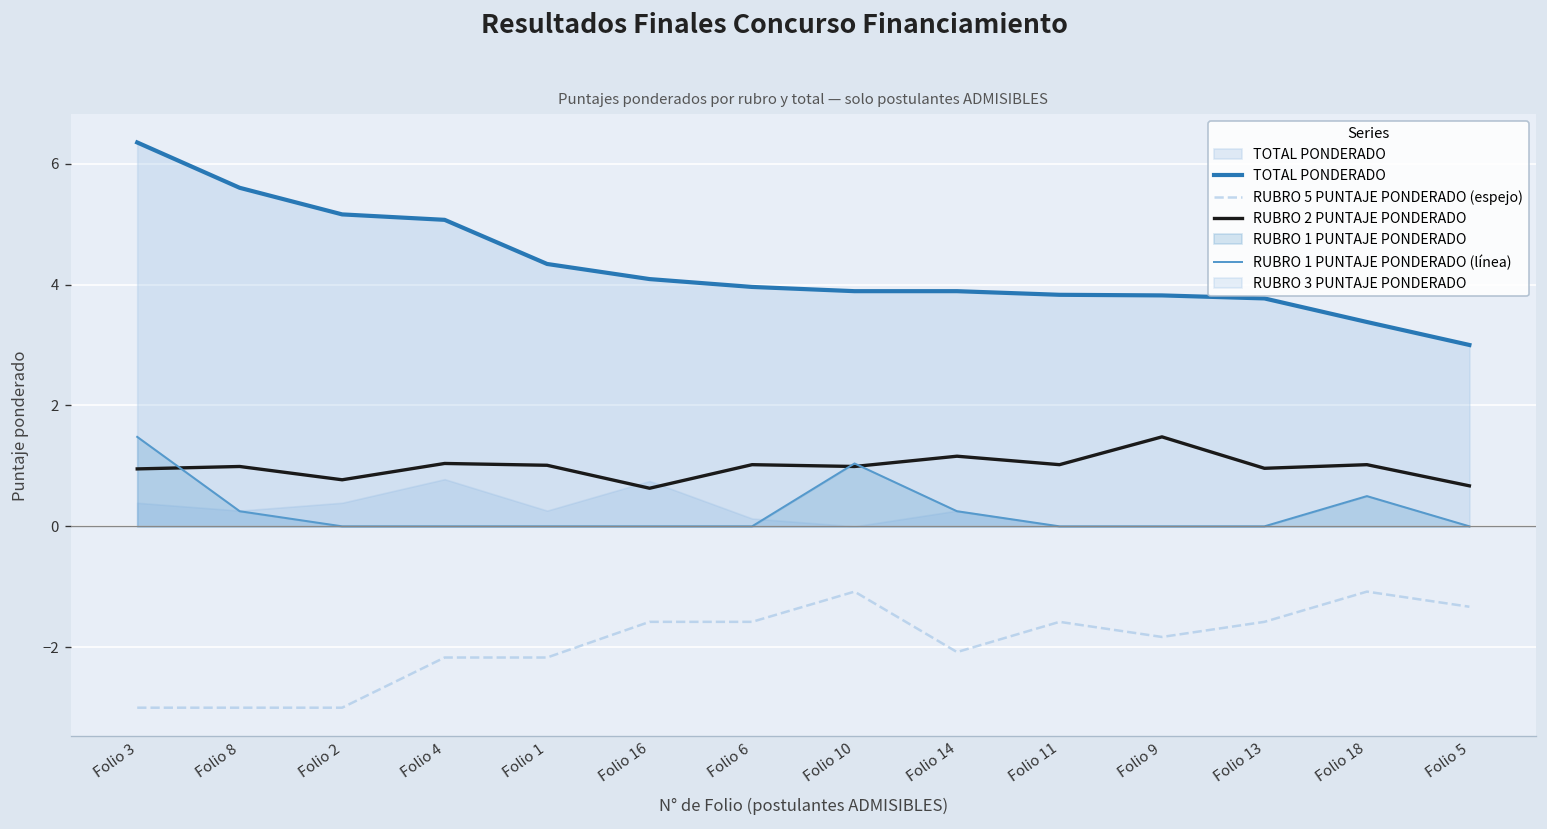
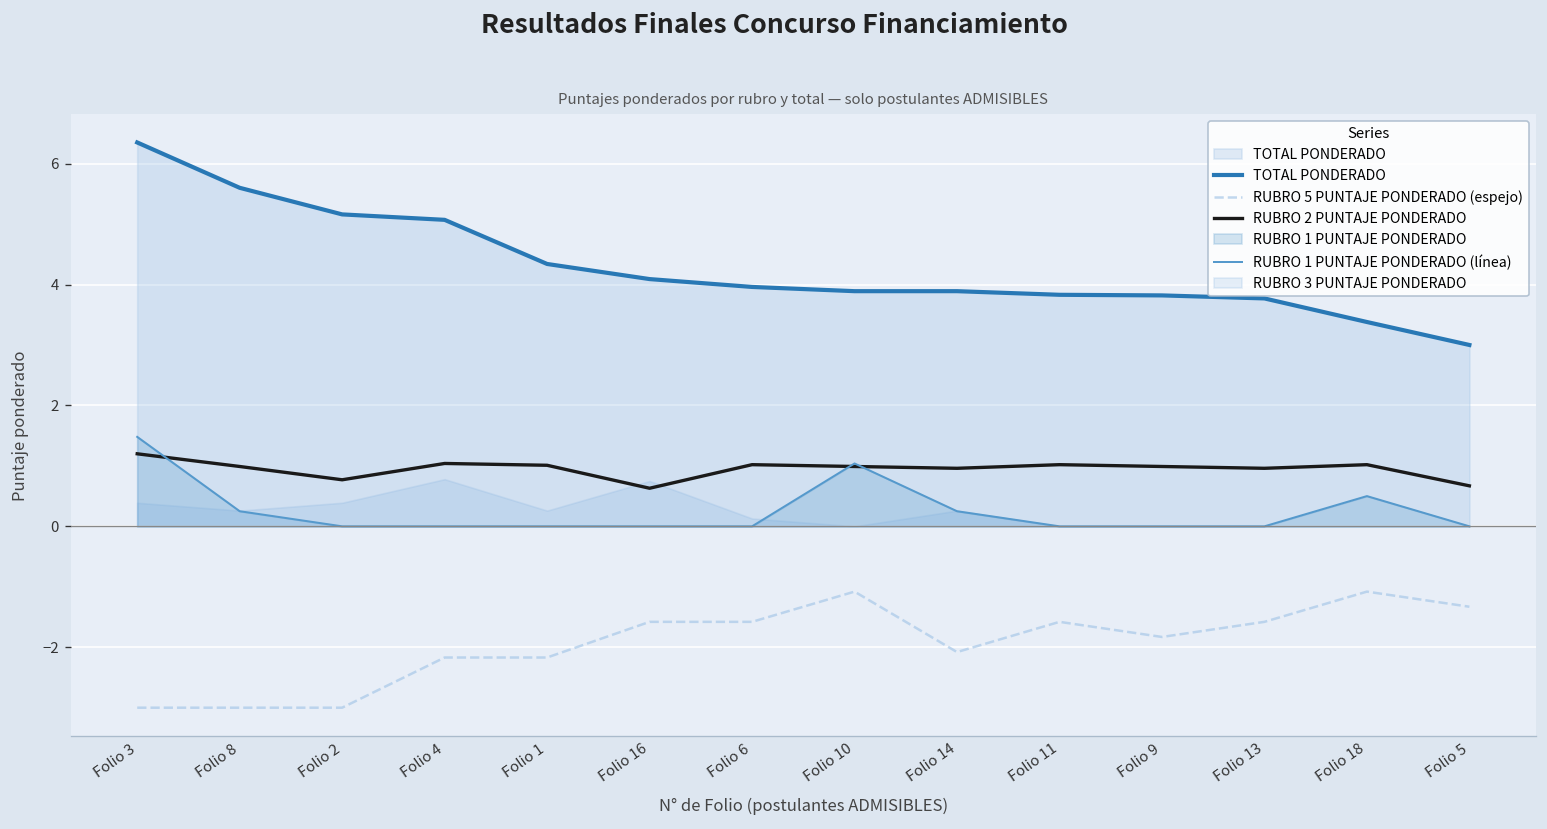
  {
    "RUBRO 2 PUNTAJE PONDERADO": {
-     "Folio 3": 1.0,
+     "Folio 3": 1.2,
      "Folio 8": 1.0,
      "Folio 2": 0.8,
      "Folio 4": 1.0,
      "Folio 1": 1.0,
      "Folio 16": 0.6,
      "Folio 6": 1.0,
-     "Folio 14": 1.2,
+     "Folio 14": 1.0,
      "Folio 11": 1.0,
-     "Folio 9": 1.5,
+     "Folio 9": 1.0,
      "Folio 13": 1.0,
      "Folio 18": 1.0,
      "Folio 5": 0.7
    }
  }
